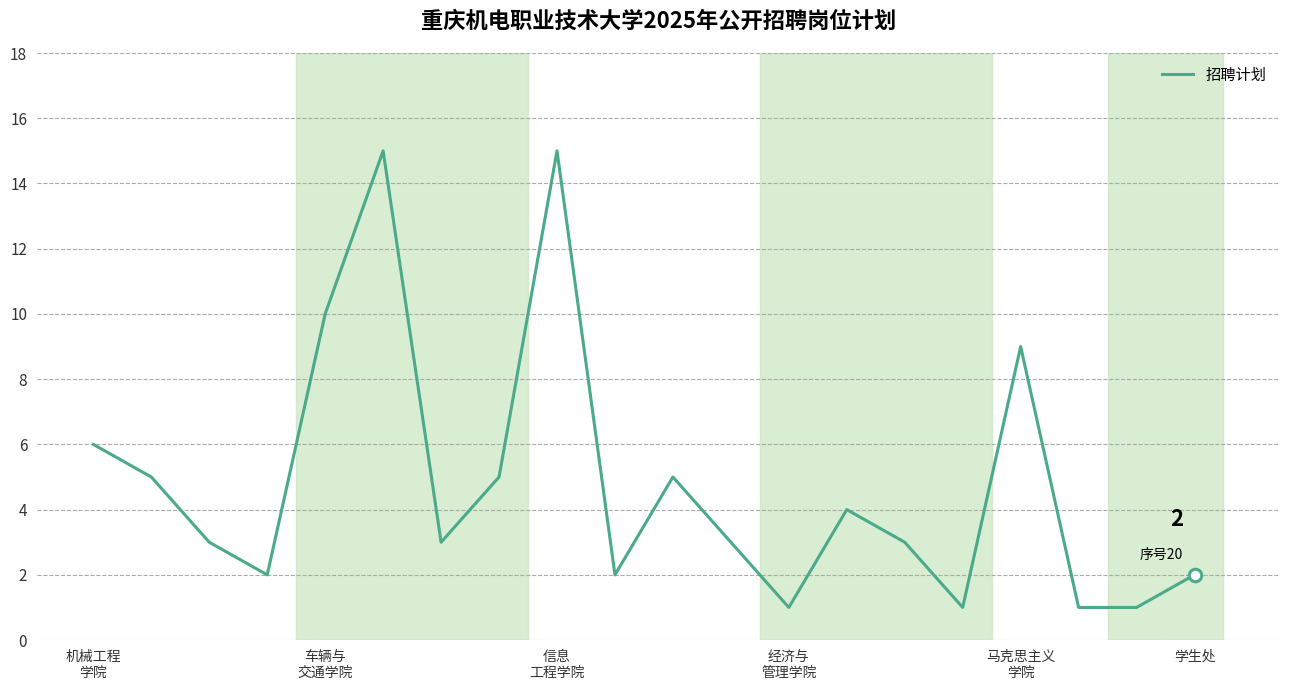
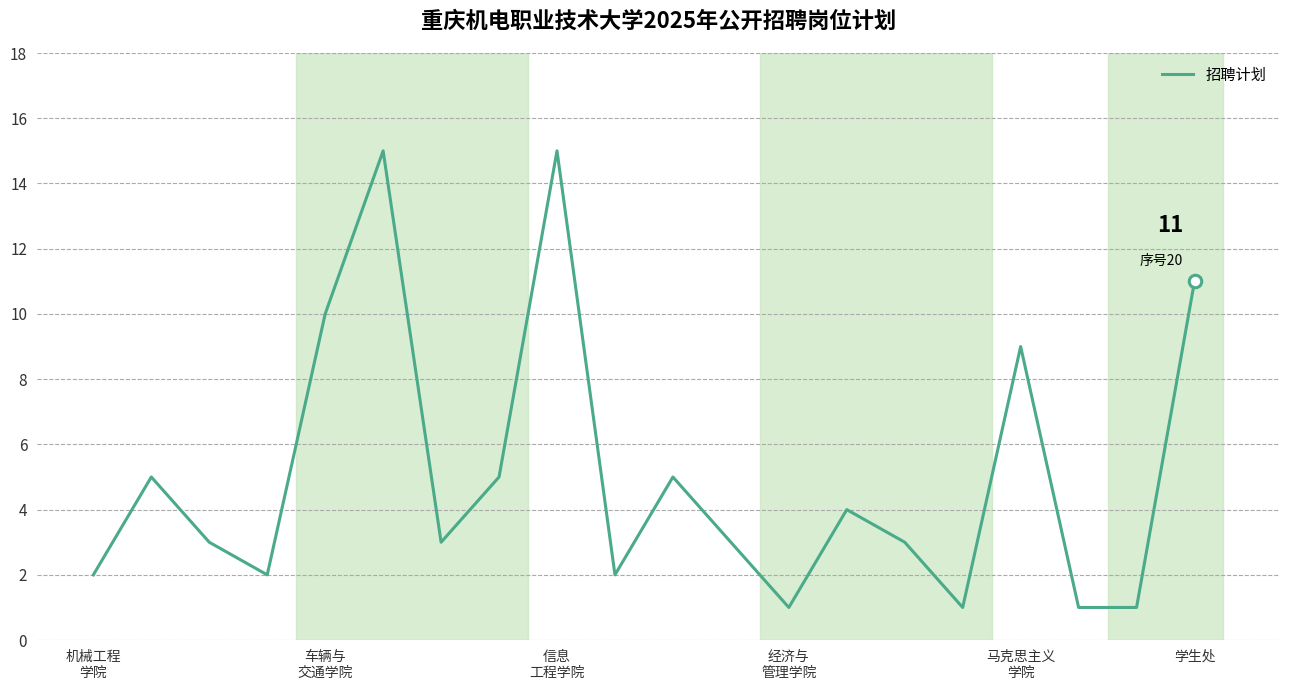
  {
    "招聘计划": {
-     "机械工程 学院": 6,
-     "学生处": 2
+     "机械工程 学院": 2,
+     "学生处": 11
    }
  }
